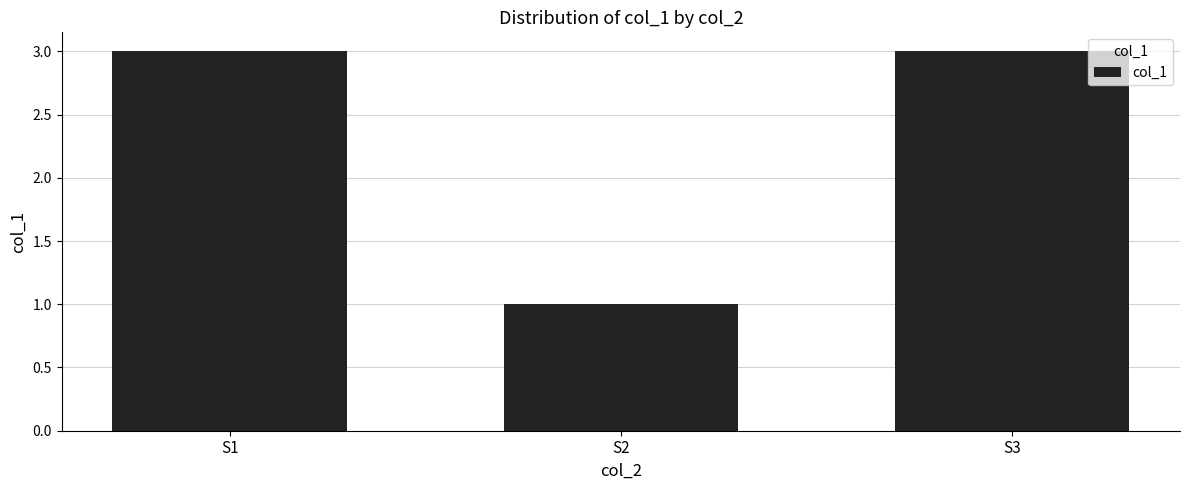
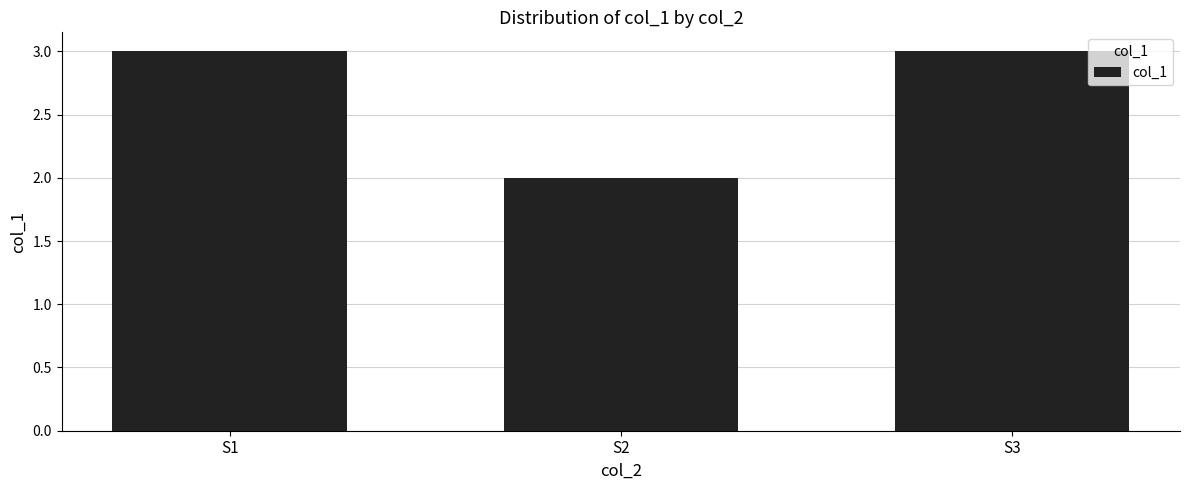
  {
    "S1": 3,
-   "S2": 1,
+   "S2": 2,
    "S3": 3
  }
